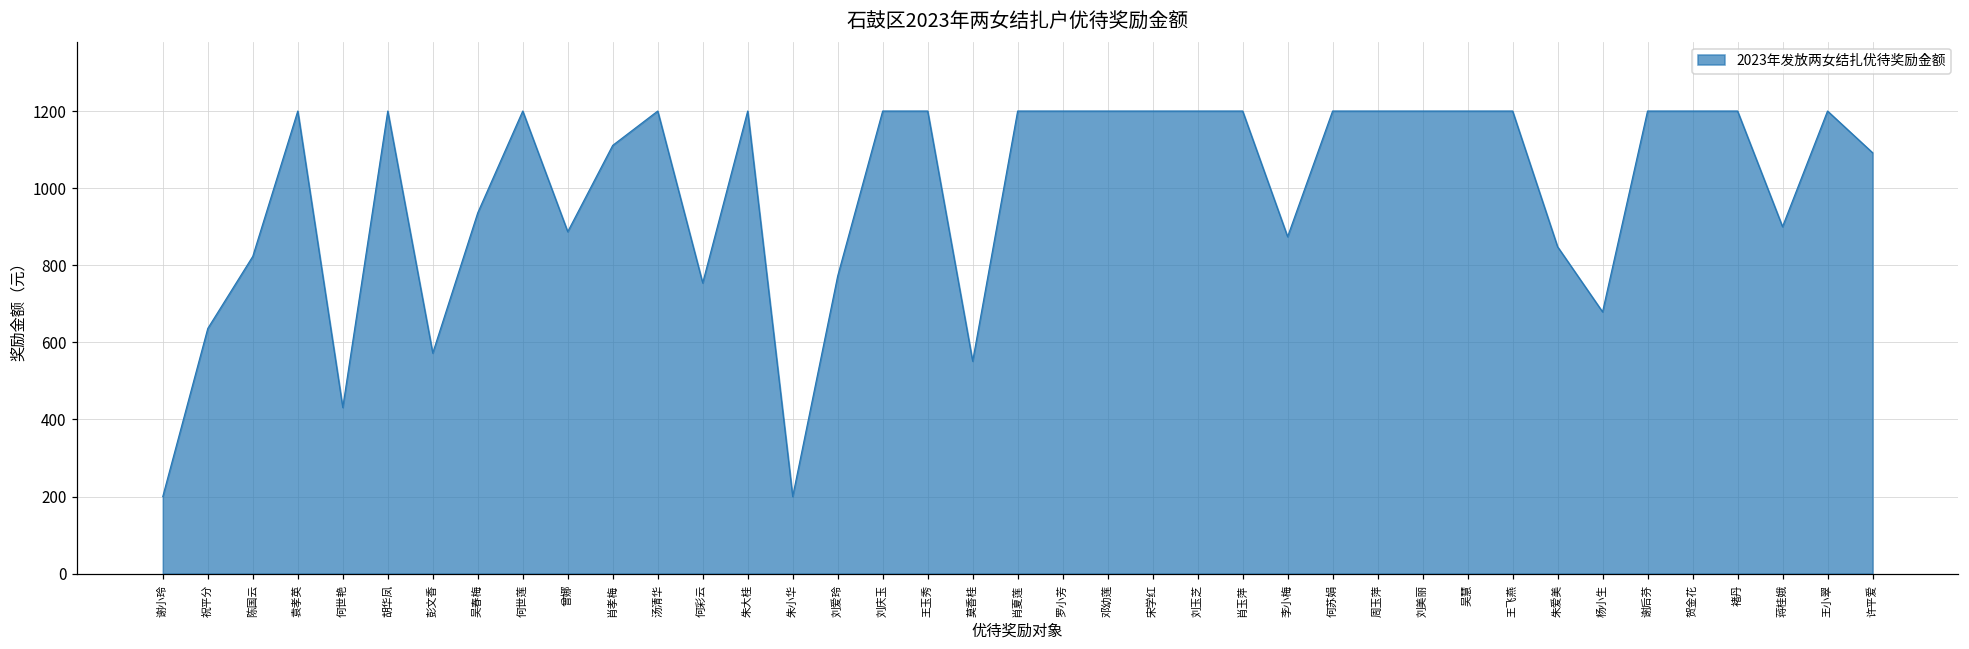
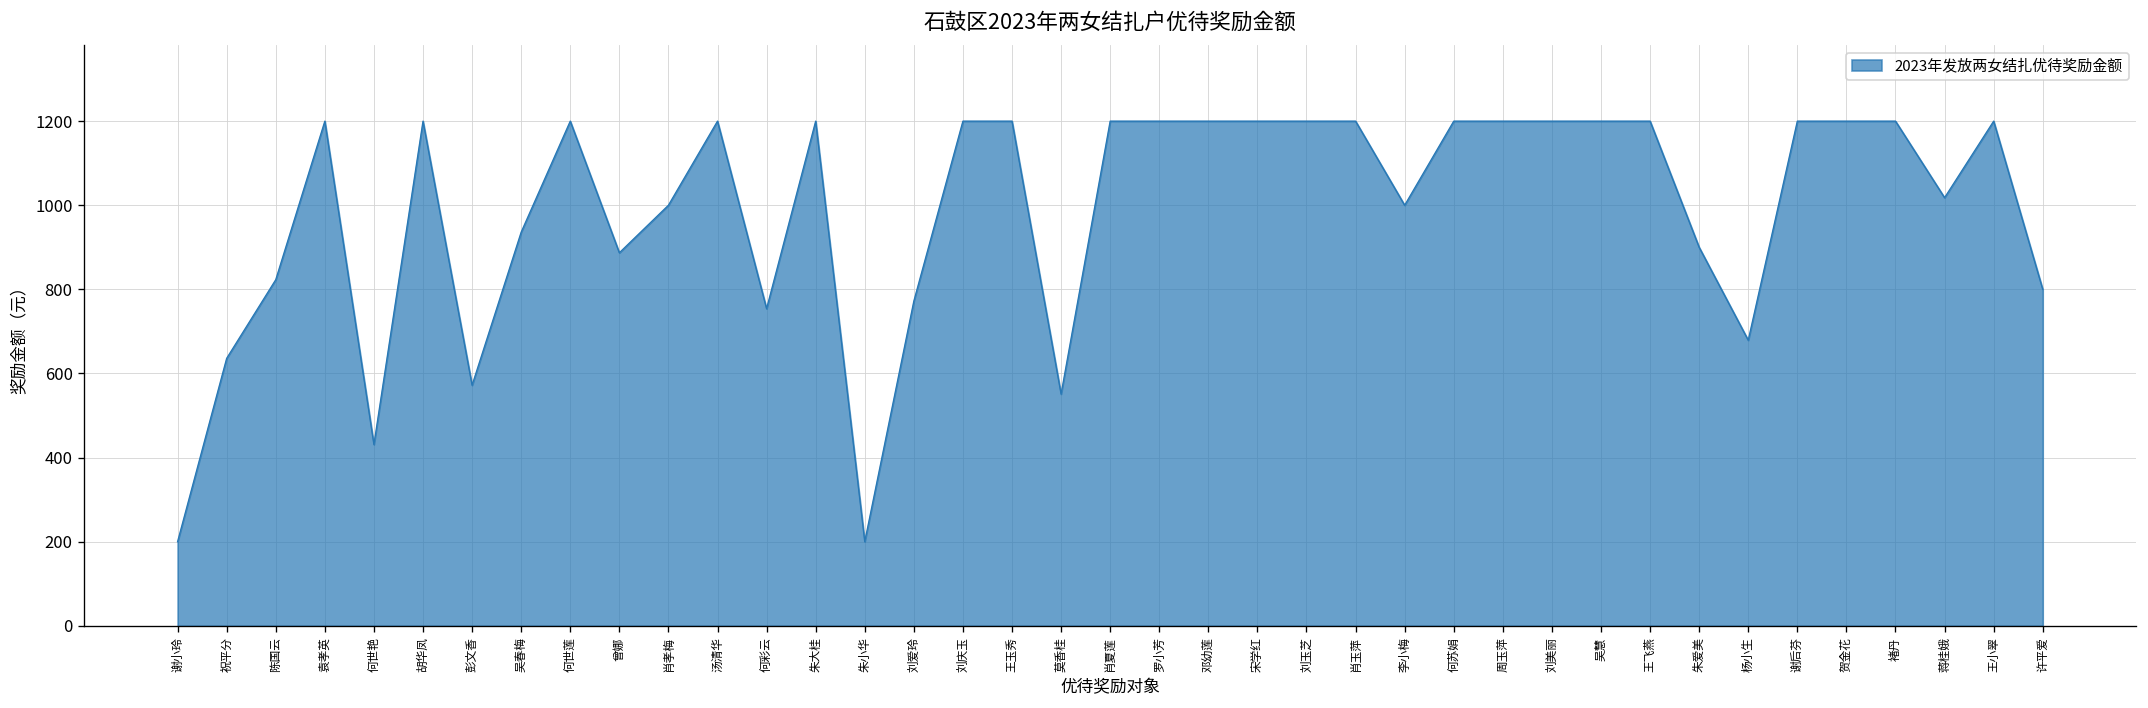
  {
    "谢小玲": 200,
    "祝平分": 640,
    "陈国云": 820,
    "袁孝英": 1200,
    "何世艳": 430,
    "胡华凤": 1200,
    "彭文香": 570,
    "吴春梅": 940,
    "何世莲": 1200,
    "曾娜": 890,
-   "肖孝梅": 1110,
+   "肖孝梅": 1000,
    "汤清华": 1200,
    "何彩云": 750,
    "朱大桂": 1200,
    "朱小华": 200,
    "刘爱玲": 770,
    "刘庆玉": 1200,
    "王玉秀": 1200,
    "莫香桂": 550,
    "肖夏莲": 1200,
    "罗小芳": 1200,
    "邓幼莲": 1200,
    "宋学红": 1200,
    "刘玉芝": 1200,
    "肖玉萍": 1200,
-   "李小梅": 870,
+   "李小梅": 1000,
    "何苏娟": 1200,
    "周玉萍": 1200,
    "刘美丽": 1200,
    "吴慧": 1200,
    "王飞燕": 1200,
-   "朱爱美": 850,
+   "朱爱美": 900,
    "杨小生": 680,
    "谢后芬": 1200,
    "贺金花": 1200,
    "褚丹": 1200,
-   "蒋桂娥": 900,
+   "蒋桂娥": 1020,
    "王小翠": 1200,
-   "许平爱": 1090
+   "许平爱": 800
  }
